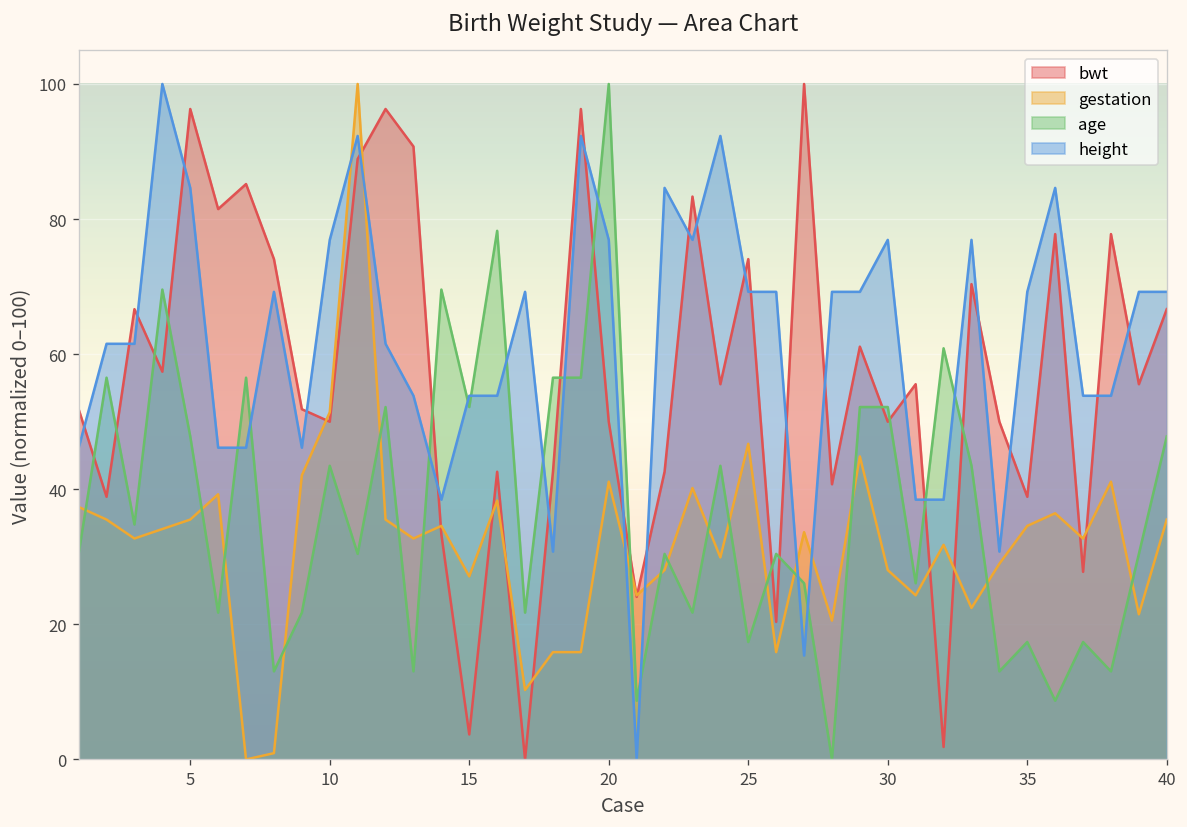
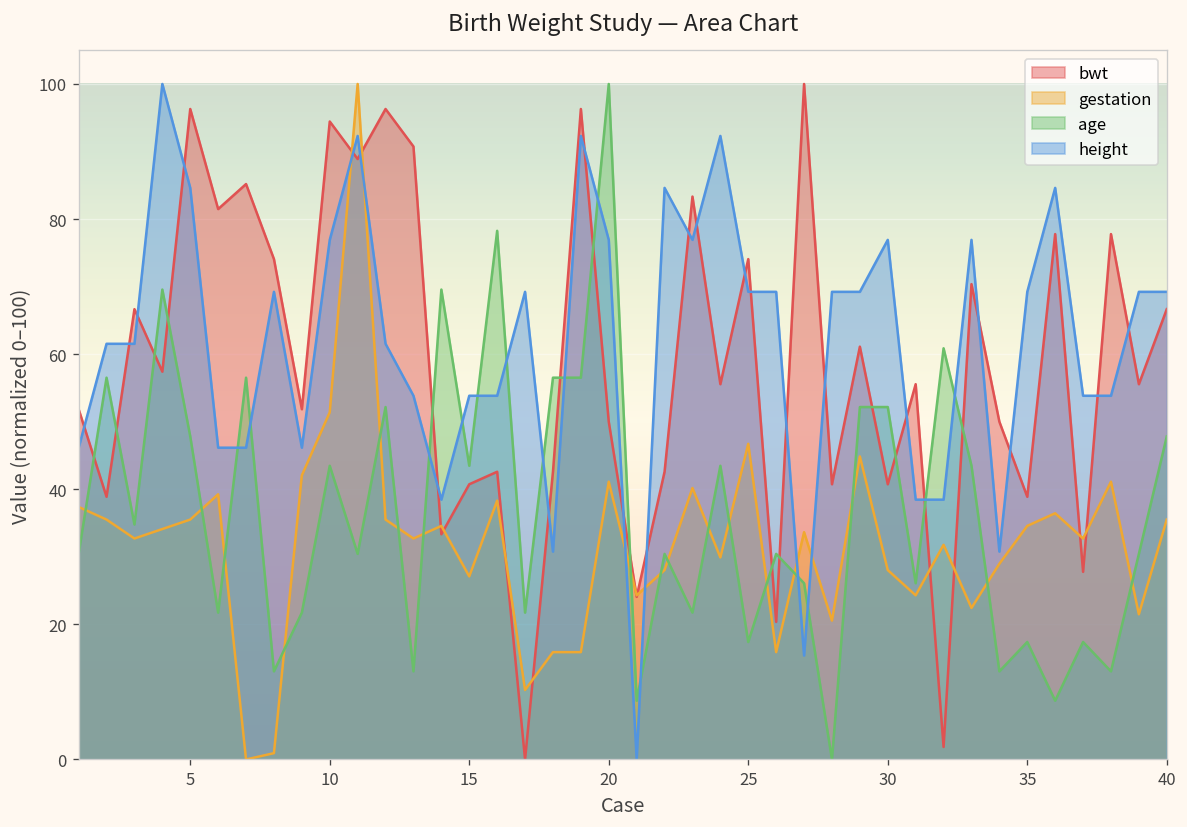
  {
    "bwt": {
      "5": 96,
-     "10": 50,
-     "15": 4,
+     "10": 94,
+     "15": 41,
      "20": 50,
      "25": 74,
-     "30": 50,
+     "30": 41,
      "35": 39,
      "40": 67
    },
    "gestation": {
      "5": 36,
      "10": 51,
      "15": 27,
      "20": 41,
      "25": 47,
      "30": 28,
      "35": 35,
      "40": 36
    },
    "age": {
      "5": 48,
      "10": 43,
-     "15": 52,
+     "15": 43,
      "20": 100,
      "25": 17,
      "30": 52,
      "35": 17,
      "40": 48
    },
    "height": {
      "5": 85,
      "10": 77,
      "15": 54,
      "20": 77,
      "25": 69,
      "30": 77,
      "35": 69,
      "40": 69
    }
  }
